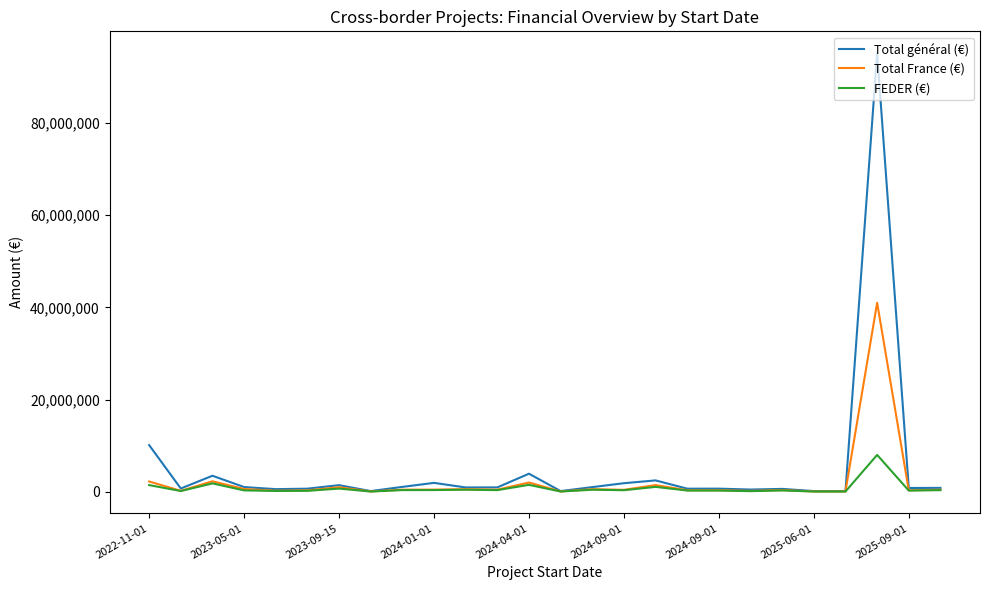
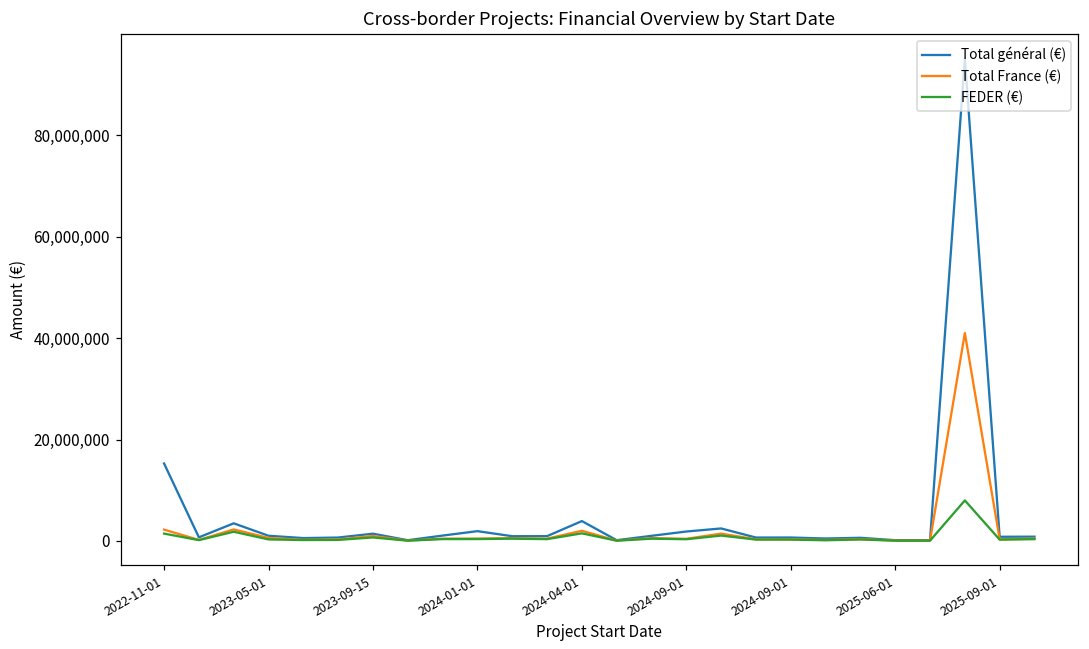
  {
    "Total général (€)": {
-     "2022-11-01": "10,000,000",
+     "2022-11-01": "15,000,000",
      "2024-01-01": "2,000,000"
    },
    "Total France (€)": {
      "2022-11-01": "2,000,000"
    },
    "FEDER (€)": {
      "2022-11-01": "1,000,000"
    }
  }
